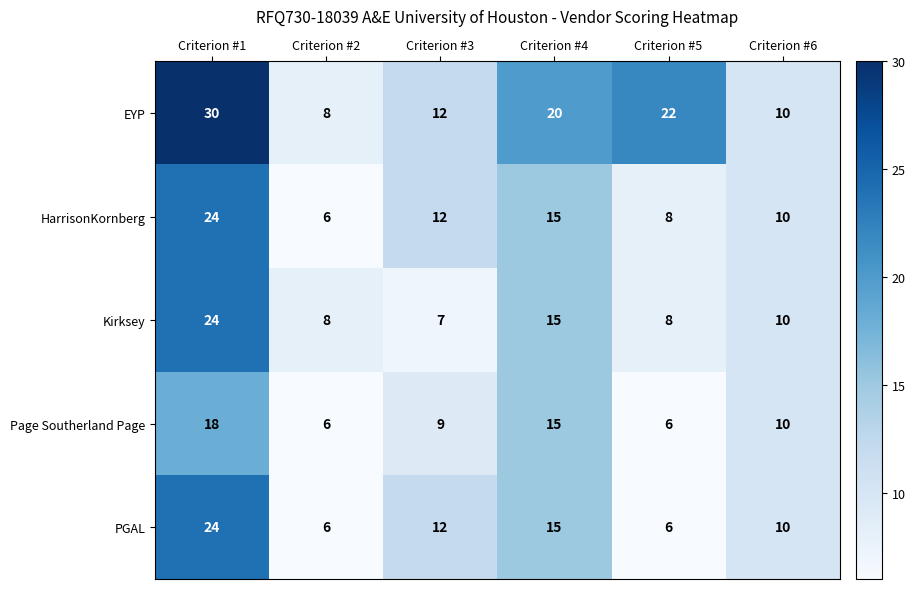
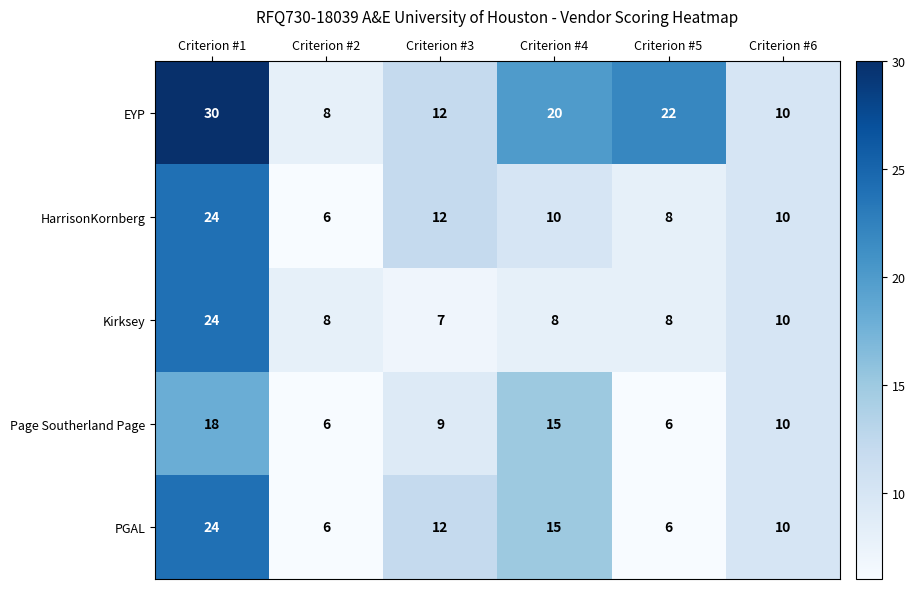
  {
    "EYP": {
      "Criterion #1": 30,
      "Criterion #2": 8,
      "Criterion #3": 12,
      "Criterion #4": 20,
      "Criterion #5": 22,
      "Criterion #6": 10
    },
    "HarrisonKornberg": {
      "Criterion #1": 24,
      "Criterion #2": 6,
      "Criterion #3": 12,
-     "Criterion #4": 15,
+     "Criterion #4": 10,
      "Criterion #5": 8,
      "Criterion #6": 10
    },
    "Kirksey": {
      "Criterion #1": 24,
      "Criterion #2": 8,
      "Criterion #3": 7,
-     "Criterion #4": 15,
+     "Criterion #4": 8,
      "Criterion #5": 8,
      "Criterion #6": 10
    },
    "Page Southerland Page": {
      "Criterion #1": 18,
      "Criterion #2": 6,
      "Criterion #3": 9,
      "Criterion #4": 15,
      "Criterion #5": 6,
      "Criterion #6": 10
    },
    "PGAL": {
      "Criterion #1": 24,
      "Criterion #2": 6,
      "Criterion #3": 12,
      "Criterion #4": 15,
      "Criterion #5": 6,
      "Criterion #6": 10
    }
  }
